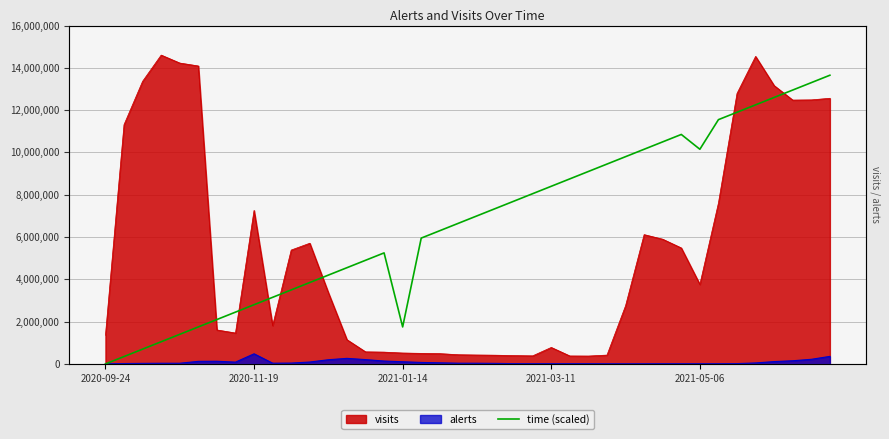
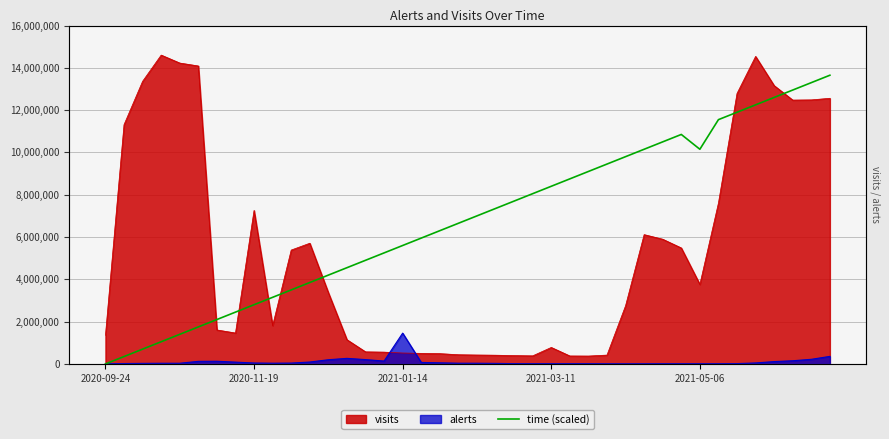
  {
    "visits": {
      "2020-09-24": "1,400,000",
      "2020-11-19": "7,300,000",
      "2021-01-14": "500,000",
      "2021-03-11": "800,000",
      "2021-05-06": "3,800,000"
    },
    "alerts": {
-     "2020-11-19": "500,000",
-     "2021-01-14": "100,000",
+     "2020-11-19": "0",
+     "2021-01-14": "1,500,000",
      "2021-03-11": "0",
      "2021-05-06": "0"
    },
    "time (scaled)": {
      "2020-11-19": "2,800,000",
-     "2021-01-14": "1,800,000",
+     "2021-01-14": "5,600,000",
      "2021-03-11": "8,400,000",
      "2021-05-06": "10,200,000"
    }
  }
